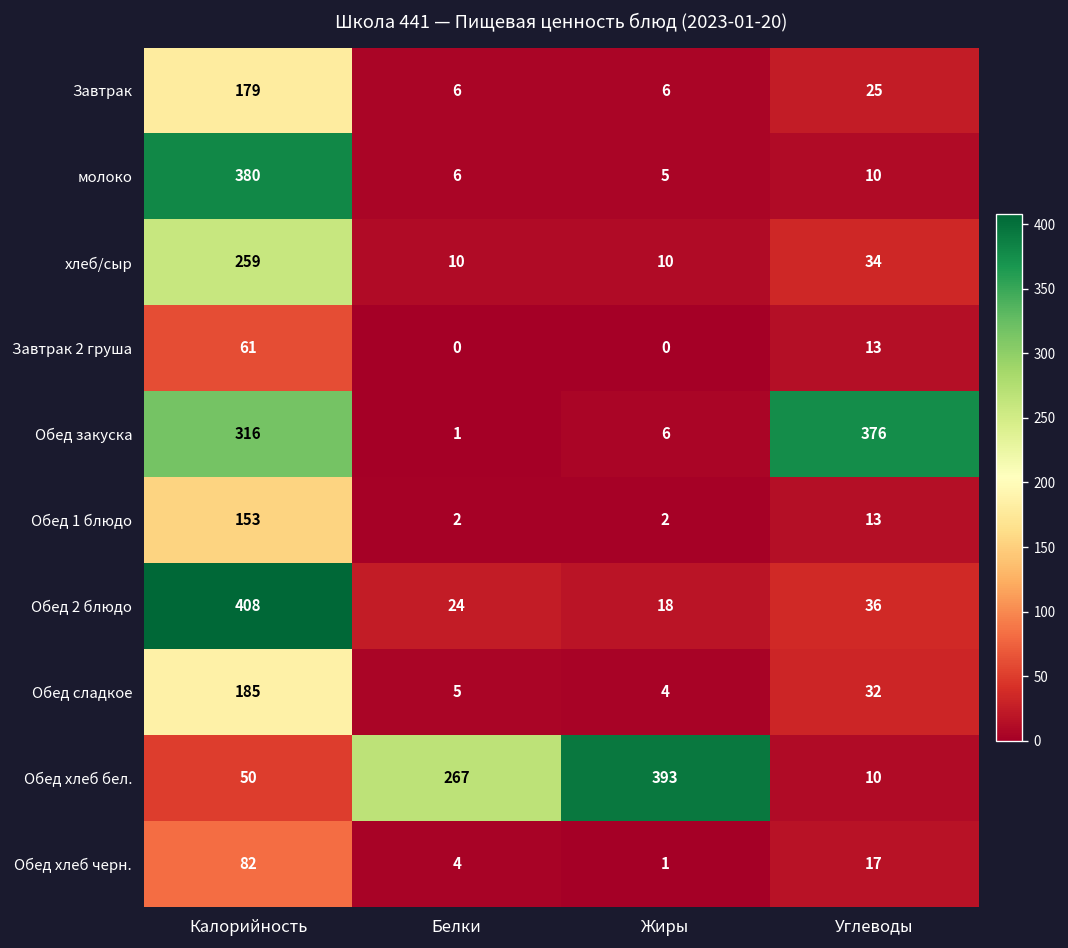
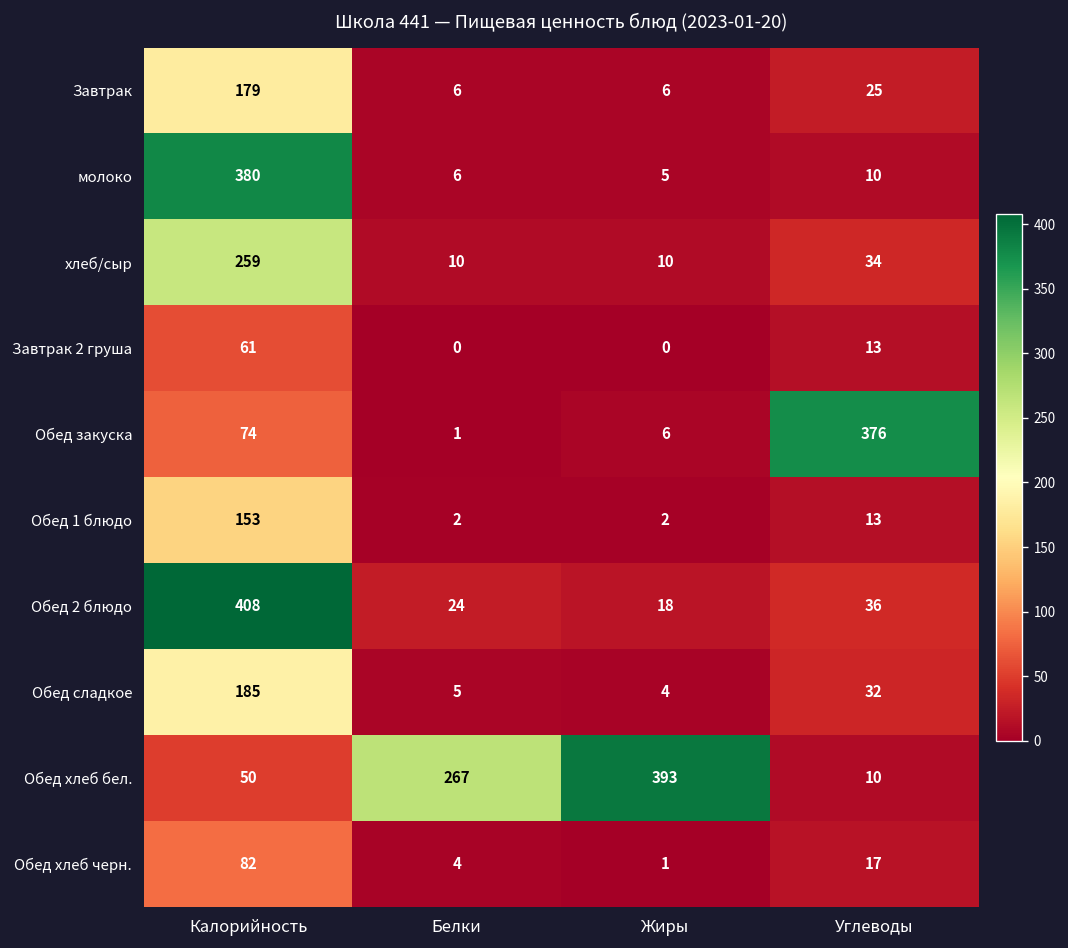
  {
    "Завтрак": {
      "Калорийность": 179,
      "Белки": 6,
      "Жиры": 6,
      "Углеводы": 25
    },
    "молоко": {
      "Калорийность": 380,
      "Белки": 6,
      "Жиры": 5,
      "Углеводы": 10
    },
    "хлеб/сыр": {
      "Калорийность": 259,
      "Белки": 10,
      "Жиры": 10,
      "Углеводы": 34
    },
    "Завтрак 2 груша": {
      "Калорийность": 61,
      "Белки": 0,
      "Жиры": 0,
      "Углеводы": 13
    },
    "Обед закуска": {
-     "Калорийность": 316,
+     "Калорийность": 74,
      "Белки": 1,
      "Жиры": 6,
      "Углеводы": 376
    },
    "Обед 1 блюдо": {
      "Калорийность": 153,
      "Белки": 2,
      "Жиры": 2,
      "Углеводы": 13
    },
    "Обед 2 блюдо": {
      "Калорийность": 408,
      "Белки": 24,
      "Жиры": 18,
      "Углеводы": 36
    },
    "Обед сладкое": {
      "Калорийность": 185,
      "Белки": 5,
      "Жиры": 4,
      "Углеводы": 32
    },
    "Обед хлеб бел.": {
      "Калорийность": 50,
      "Белки": 267,
      "Жиры": 393,
      "Углеводы": 10
    },
    "Обед хлеб черн.": {
      "Калорийность": 82,
      "Белки": 4,
      "Жиры": 1,
      "Углеводы": 17
    }
  }
